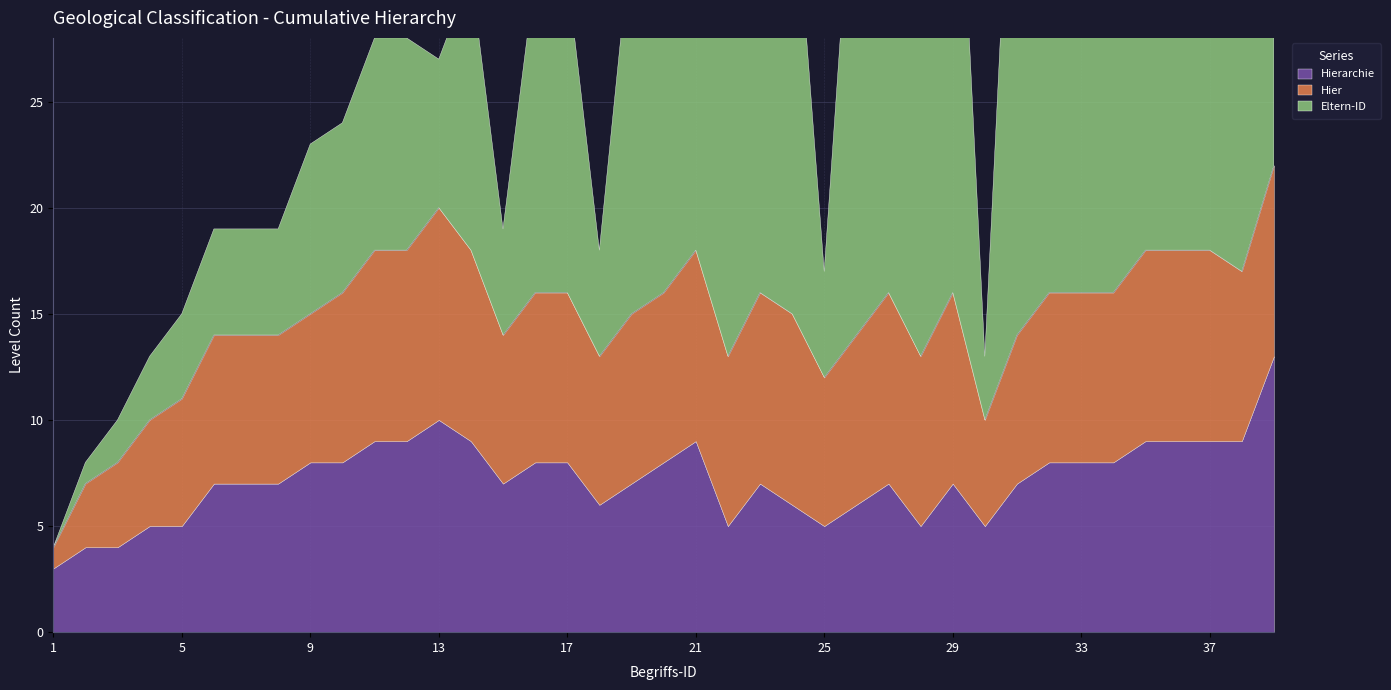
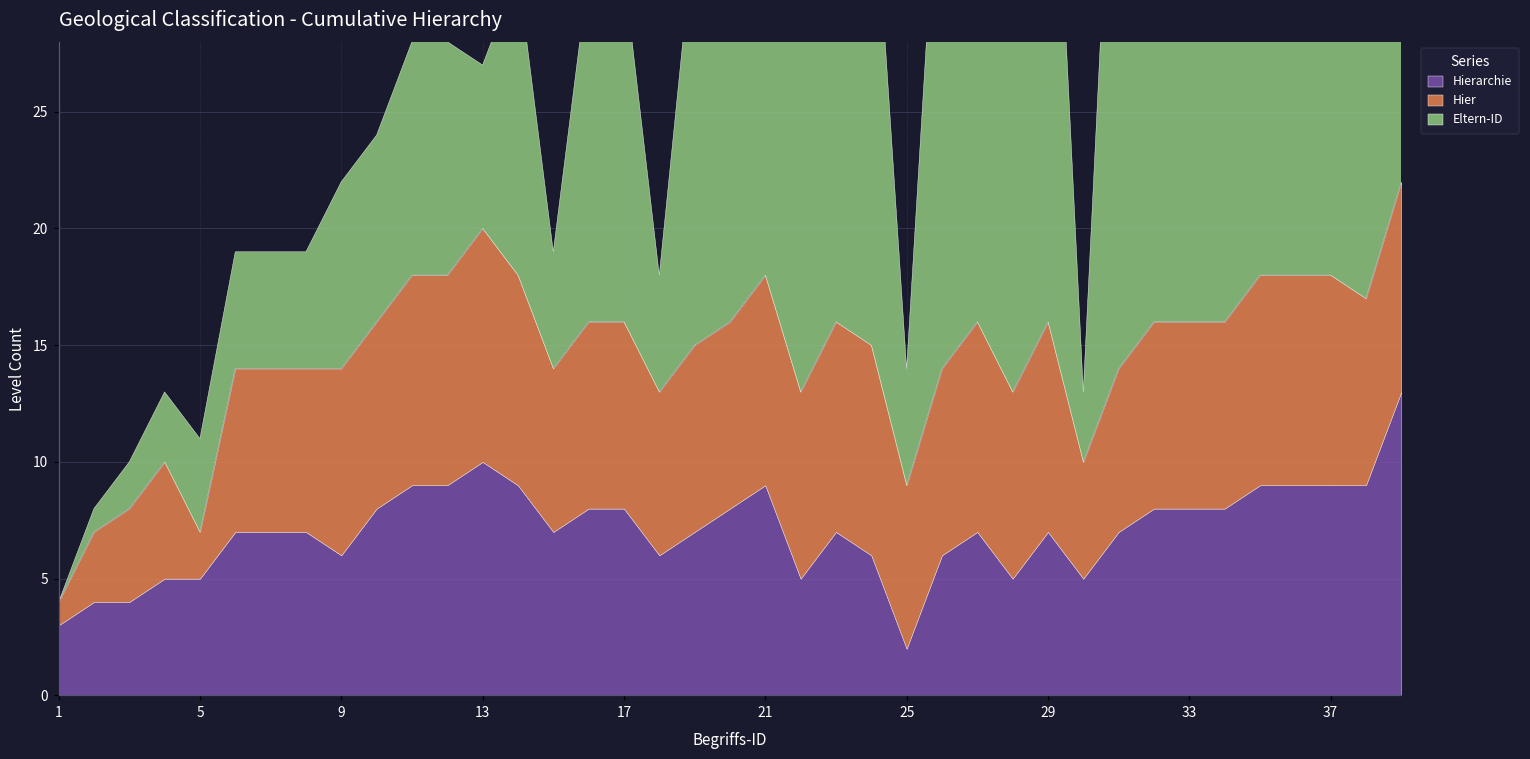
  {
    "Hierarchie": {
      "1": 3,
      "5": 5,
-     "9": 8,
+     "9": 6,
      "13": 10,
      "17": 8,
      "21": 9,
-     "25": 5,
+     "25": 2,
      "29": 7,
      "33": 8,
      "37": 9
    },
    "Hier": {
-     "5": 6,
-     "9": 7,
+     "5": 2,
+     "9": 8,
      "13": 10,
      "17": 8,
      "21": 9,
      "25": 7,
      "29": 9,
      "33": 8,
      "37": 9
    },
    "Eltern-ID": {
      "5": 4,
      "9": 8,
      "13": 7,
      "25": 5
    }
  }
